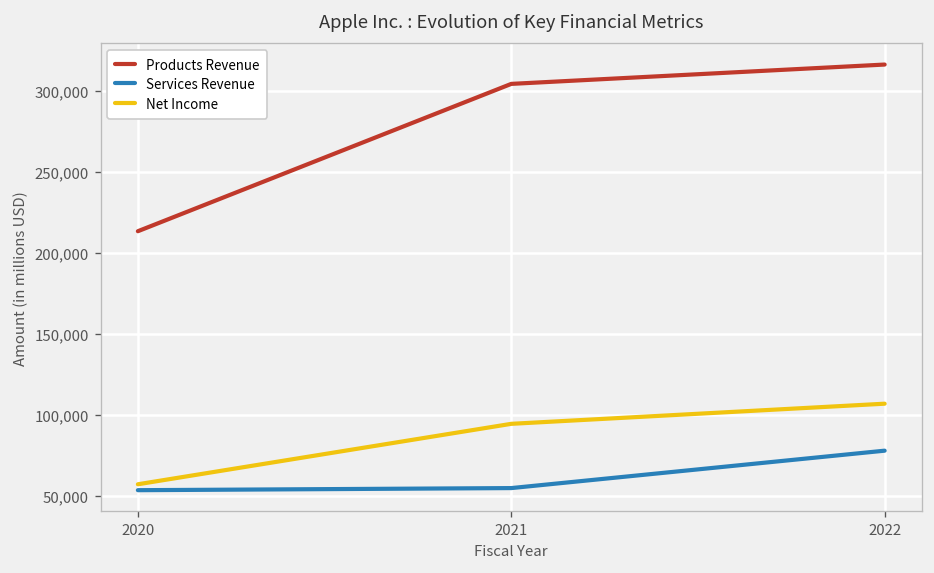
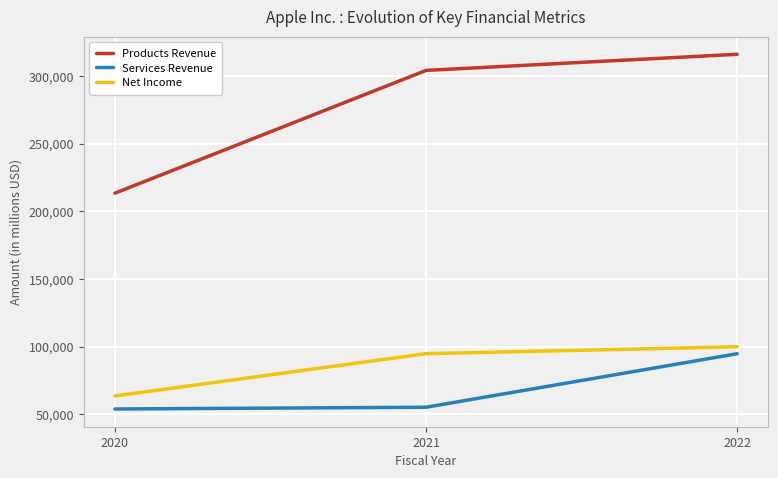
  {
    "Products Revenue": {
      "2020": "213,000",
      "2021": "304,000",
      "2022": "316,000"
    },
    "Services Revenue": {
      "2020": "54,000",
      "2021": "55,000",
-     "2022": "78,000"
+     "2022": "95,000"
    },
    "Net Income": {
-     "2020": "57,000",
+     "2020": "63,000",
      "2021": "95,000",
-     "2022": "107,000"
+     "2022": "100,000"
    }
  }
